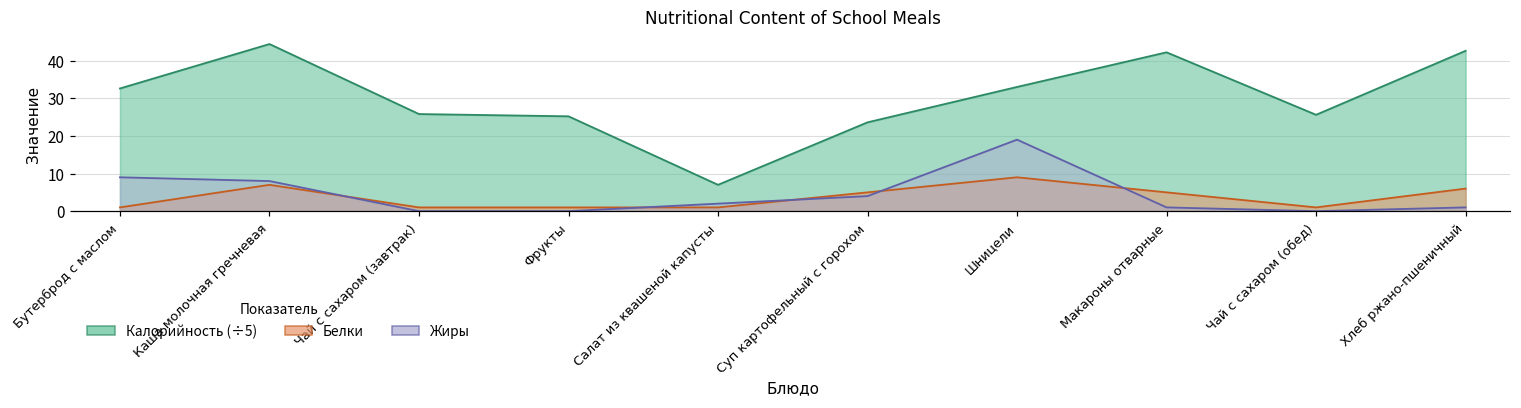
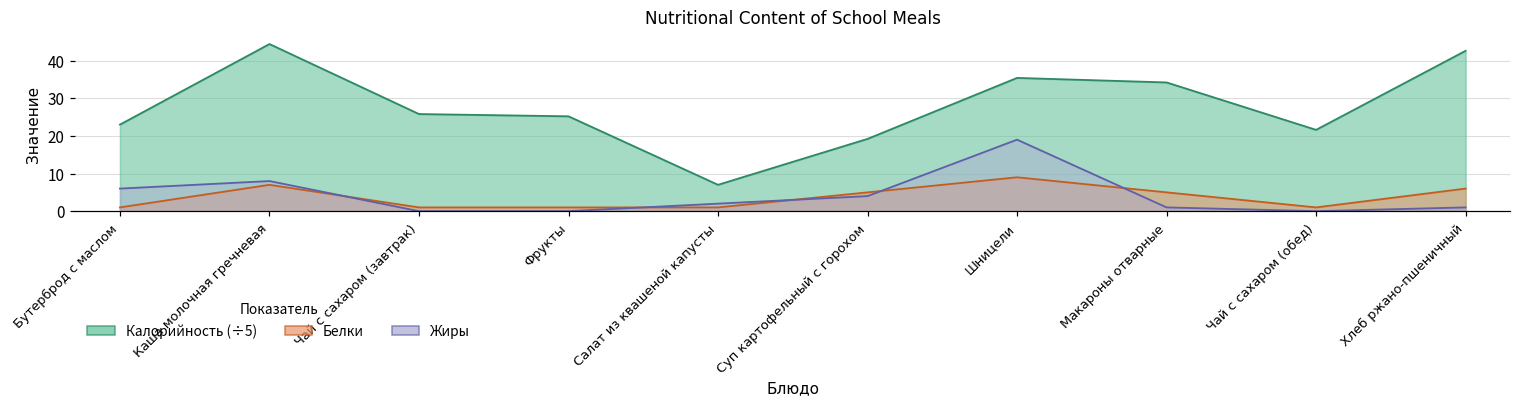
  {
    "Калорийность (÷5)": {
-     "Бутерброд с маслом": 33,
+     "Бутерброд с маслом": 23,
      "Каша молочная гречневая": 44,
      "Чай с сахаром (завтрак)": 26,
      "Фрукты": 25,
      "Салат из квашеной капусты": 7,
-     "Суп картофельный с горохом": 24,
-     "Шницели": 33,
-     "Макароны отварные": 42,
-     "Чай с сахаром (обед)": 26,
+     "Суп картофельный с горохом": 19,
+     "Шницели": 35,
+     "Макароны отварные": 34,
+     "Чай с сахаром (обед)": 22,
      "Хлеб ржано-пшеничный": 43
    },
    "Белки": {
      "Бутерброд с маслом": 1,
      "Каша молочная гречневая": 7,
      "Чай с сахаром (завтрак)": 1,
      "Фрукты": 1,
      "Салат из квашеной капусты": 1,
      "Суп картофельный с горохом": 5,
      "Шницели": 9,
      "Макароны отварные": 5,
      "Чай с сахаром (обед)": 1,
      "Хлеб ржано-пшеничный": 6
    },
    "Жиры": {
-     "Бутерброд с маслом": 9,
+     "Бутерброд с маслом": 6,
      "Каша молочная гречневая": 8,
      "Чай с сахаром (завтрак)": 0,
      "Фрукты": 0,
      "Салат из квашеной капусты": 2,
      "Суп картофельный с горохом": 4,
      "Шницели": 19,
      "Макароны отварные": 1,
      "Чай с сахаром (обед)": 0,
      "Хлеб ржано-пшеничный": 1
    }
  }
